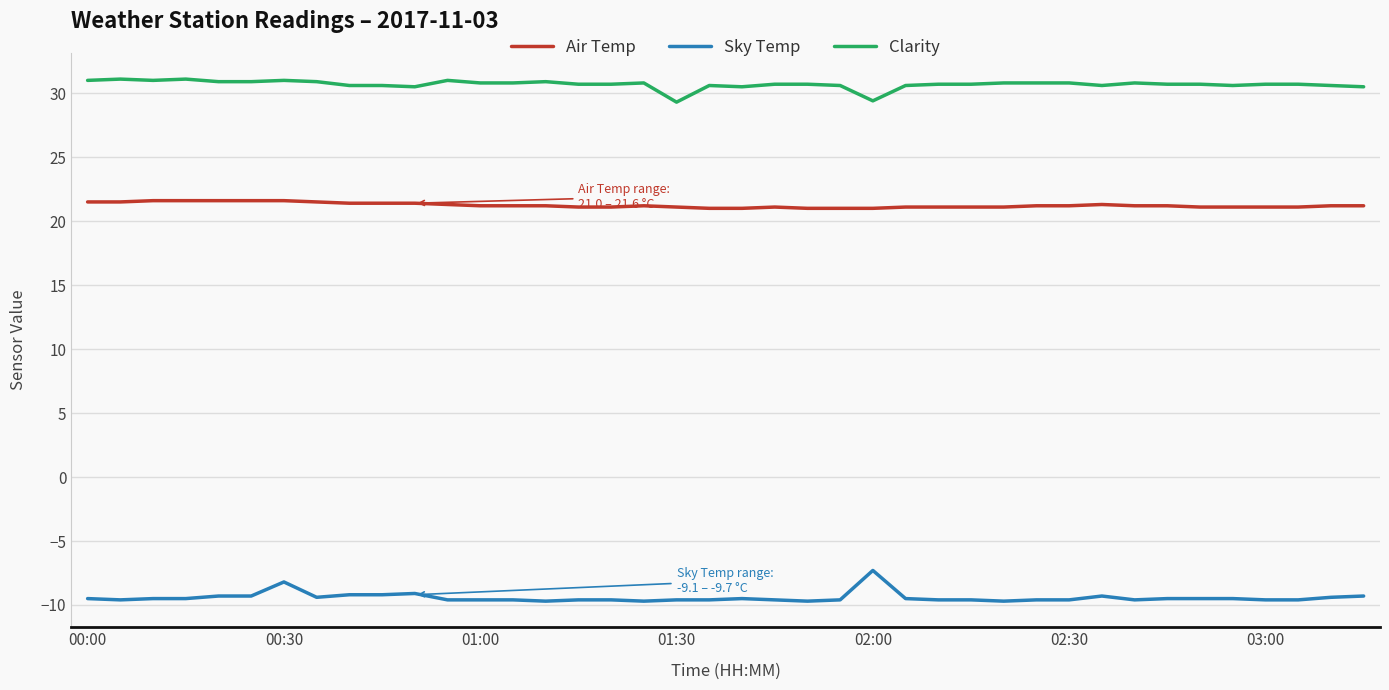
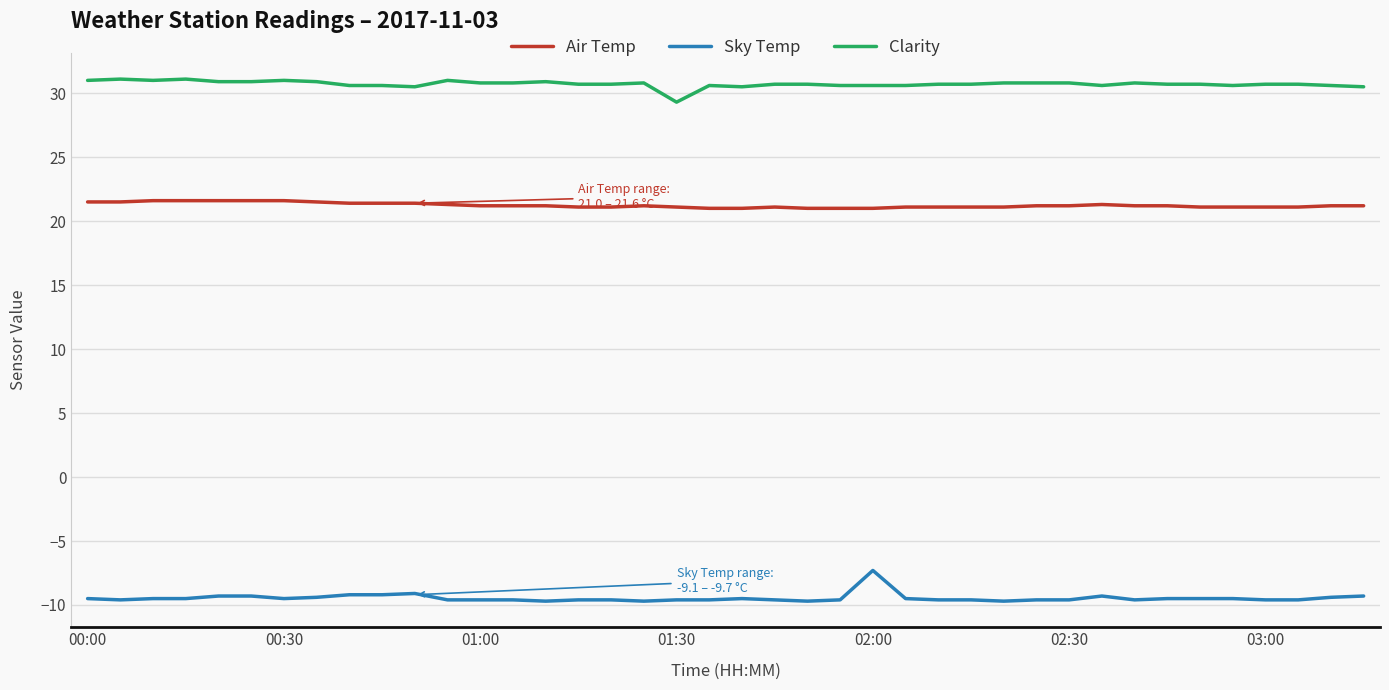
  {
    "Air Temp": {
      "00:00": 21.5,
      "00:30": 21.6,
      "01:30": 21.1,
      "02:00": 21.0,
      "02:30": 21.2,
      "03:00": 21.1
    },
    "Sky Temp": {
      "00:00": -9.5,
-     "00:30": -8.2,
+     "00:30": -9.5,
      "01:00": -9.6,
      "01:30": -9.6,
      "02:00": -7.3,
      "02:30": -9.6,
      "03:00": -9.6
    },
    "Clarity": {
      "00:00": 31.0,
      "00:30": 31.0,
      "01:00": 30.8,
      "01:30": 29.3,
-     "02:00": 29.4,
+     "02:00": 30.6,
      "02:30": 30.8,
      "03:00": 30.7
    }
  }
